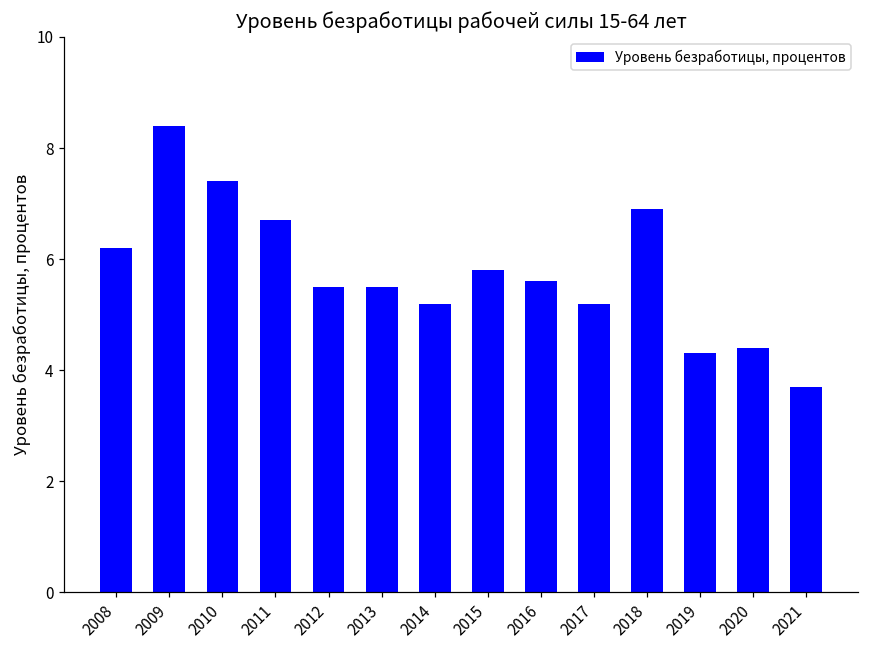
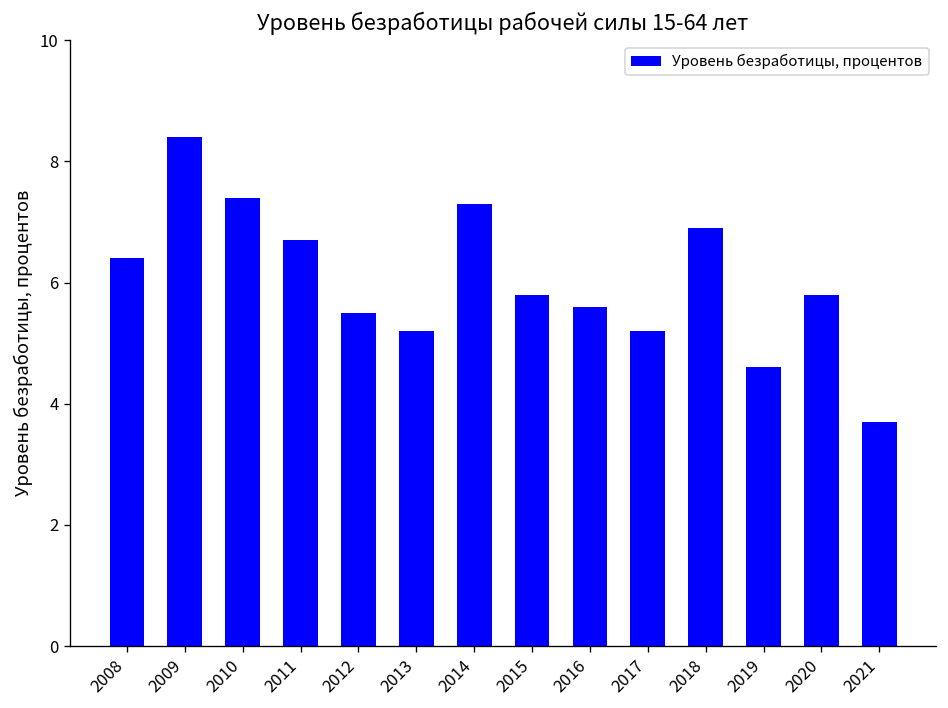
  {
-   "2008": 6.2,
+   "2008": 6.4,
    "2009": 8.4,
    "2010": 7.4,
    "2011": 6.7,
    "2012": 5.5,
-   "2013": 5.5,
-   "2014": 5.2,
+   "2013": 5.2,
+   "2014": 7.3,
    "2015": 5.8,
    "2016": 5.6,
    "2017": 5.2,
    "2018": 6.9,
-   "2019": 4.3,
-   "2020": 4.4,
+   "2019": 4.6,
+   "2020": 5.8,
    "2021": 3.7
  }
